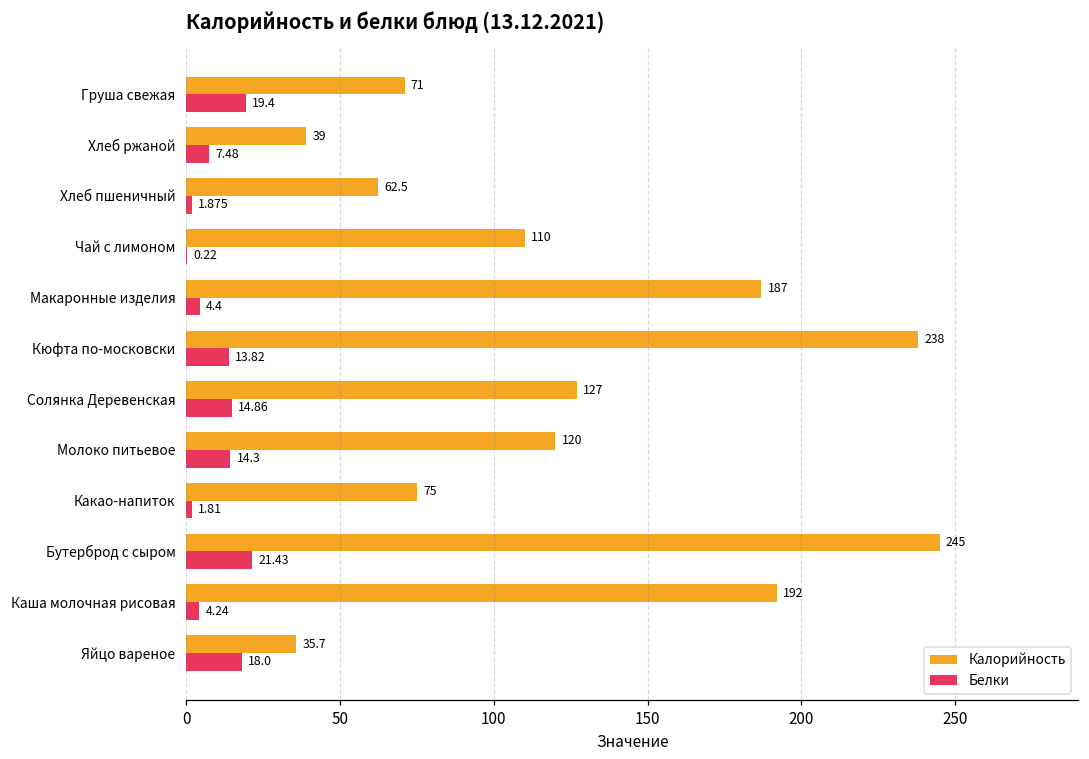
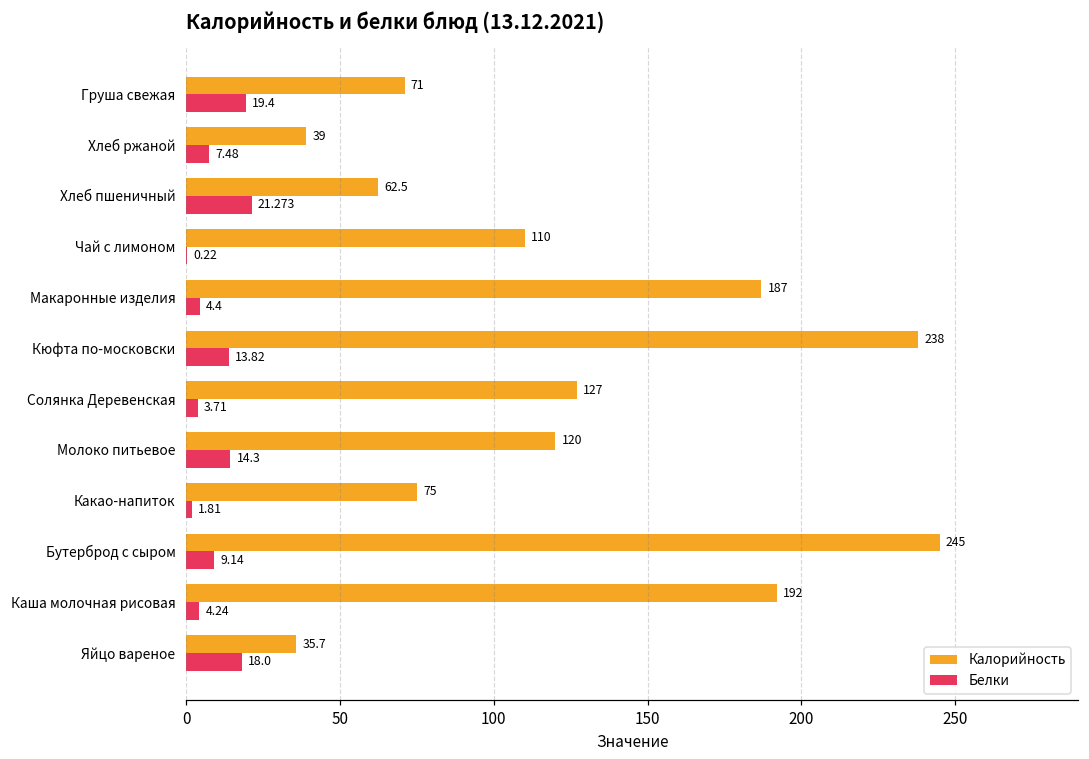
  {
    "Калорийность": {
      "Груша свежая": 71,
      "Хлеб ржаной": 39,
      "Хлеб пшеничный": 62.5,
      "Чай с лимоном": 110,
      "Макаронные изделия": 187,
      "Кюфта по-московски": 238,
      "Солянка Деревенская": 127,
      "Молоко питьевое": 120,
      "Какао-напиток": 75,
      "Бутерброд с сыром": 245,
      "Каша молочная рисовая": 192,
      "Яйцо вареное": 35.7
    },
    "Белки": {
      "Груша свежая": 19.4,
      "Хлеб ржаной": 7.48,
-     "Хлеб пшеничный": 1.875,
+     "Хлеб пшеничный": 21.273,
      "Чай с лимоном": 0.22,
      "Макаронные изделия": 4.4,
      "Кюфта по-московски": 13.82,
-     "Солянка Деревенская": 14.86,
+     "Солянка Деревенская": 3.71,
      "Молоко питьевое": 14.3,
      "Какао-напиток": 1.81,
-     "Бутерброд с сыром": 21.43,
+     "Бутерброд с сыром": 9.14,
      "Каша молочная рисовая": 4.24,
      "Яйцо вареное": 18.0
    }
  }
